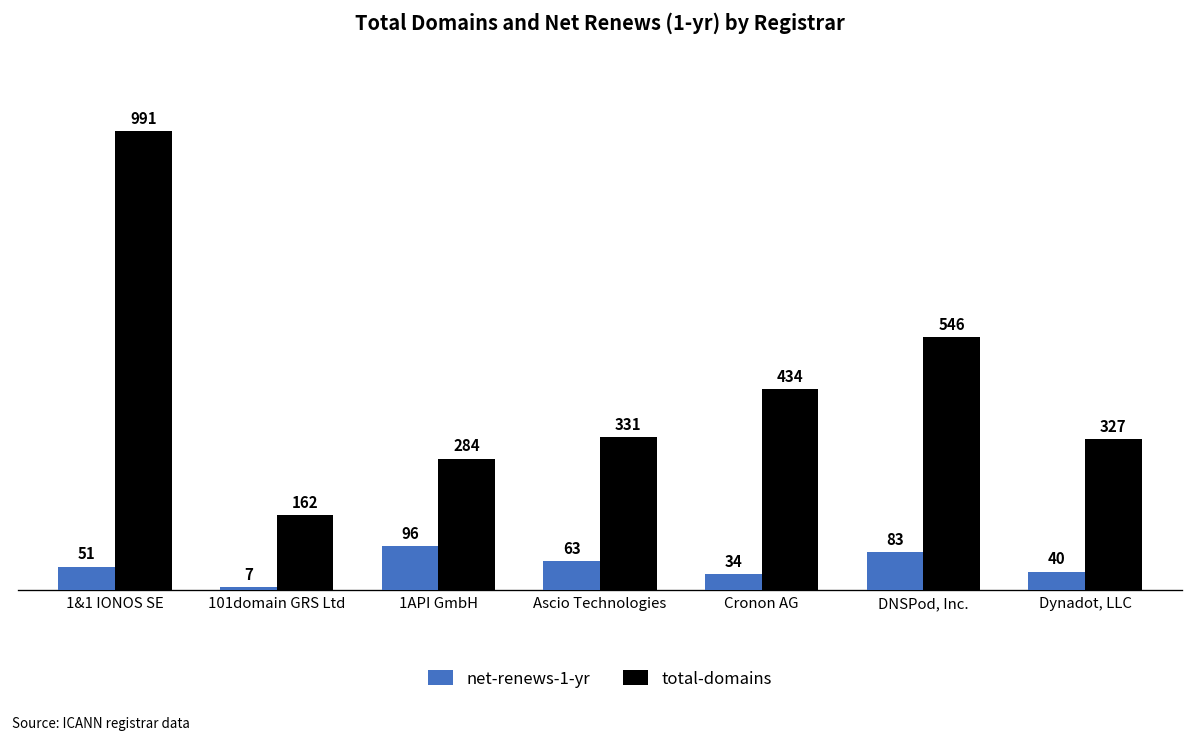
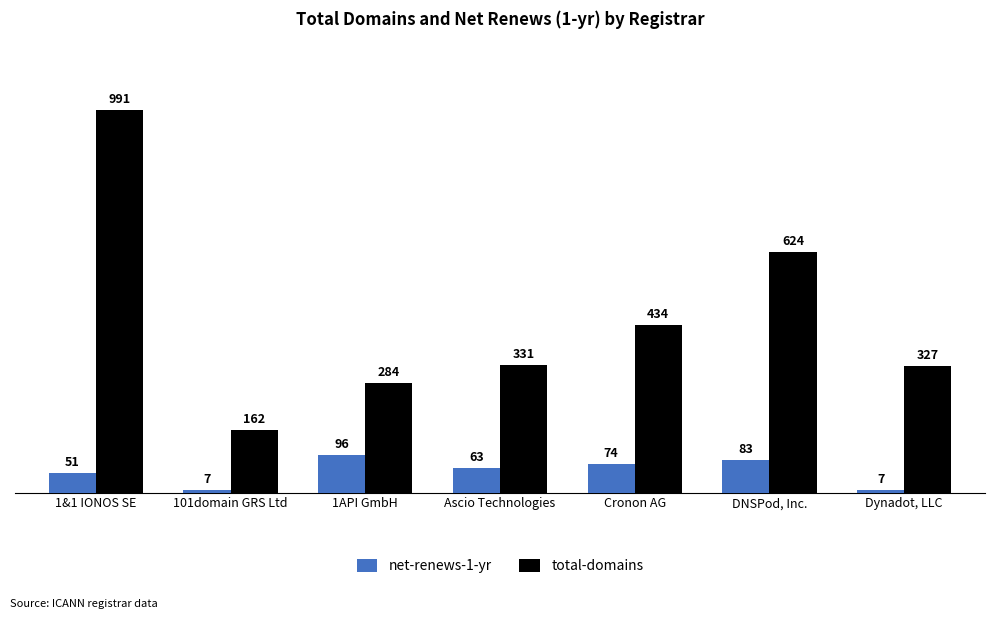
  {
    "net-renews-1-yr": {
      "1&1 IONOS SE": 51,
      "101domain GRS Ltd": 7,
      "1API GmbH": 96,
      "Ascio Technologies": 63,
-     "Cronon AG": 34,
+     "Cronon AG": 74,
      "DNSPod, Inc.": 83,
-     "Dynadot, LLC": 40
+     "Dynadot, LLC": 7
    },
    "total-domains": {
      "1&1 IONOS SE": 991,
      "101domain GRS Ltd": 162,
      "1API GmbH": 284,
      "Ascio Technologies": 331,
      "Cronon AG": 434,
-     "DNSPod, Inc.": 546,
+     "DNSPod, Inc.": 624,
      "Dynadot, LLC": 327
    }
  }
